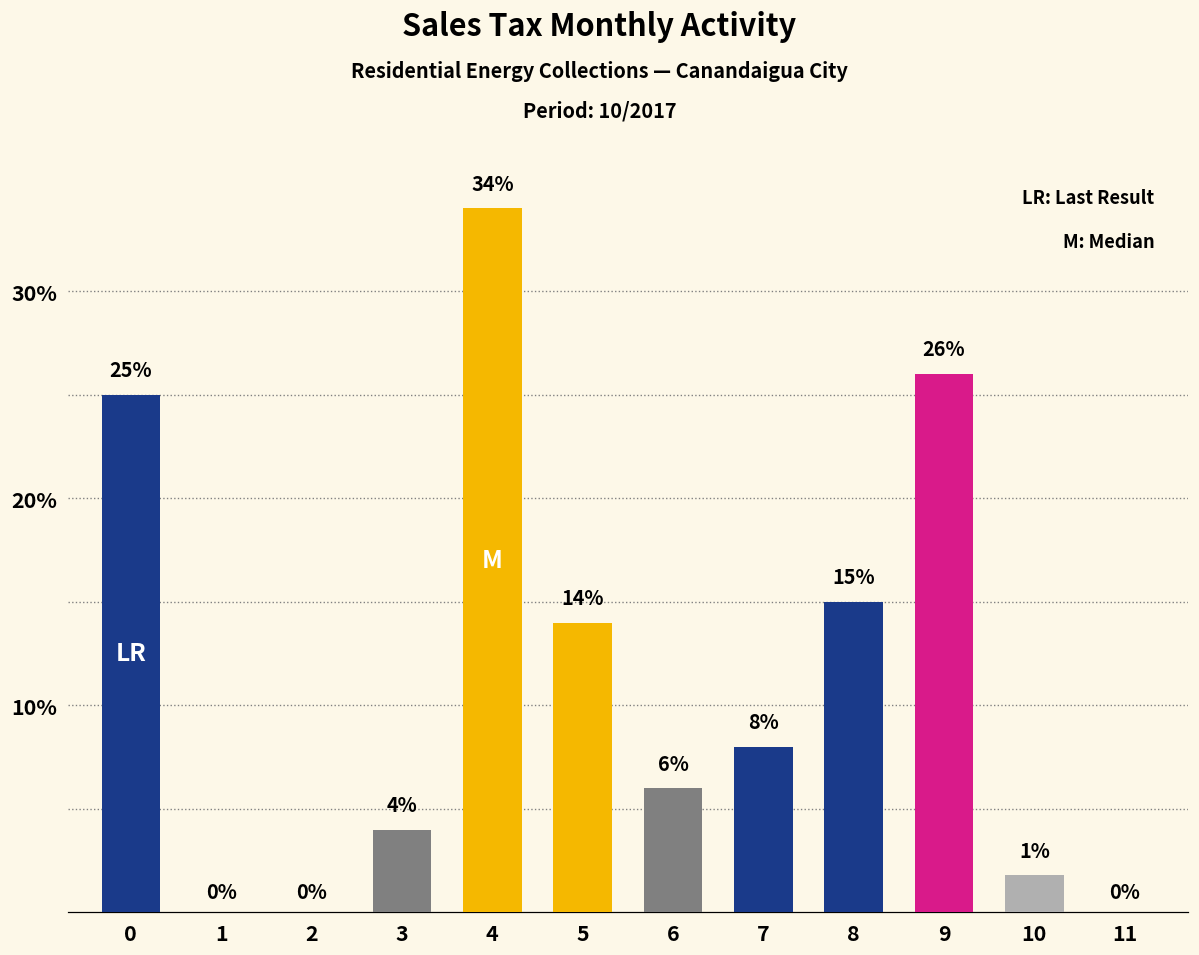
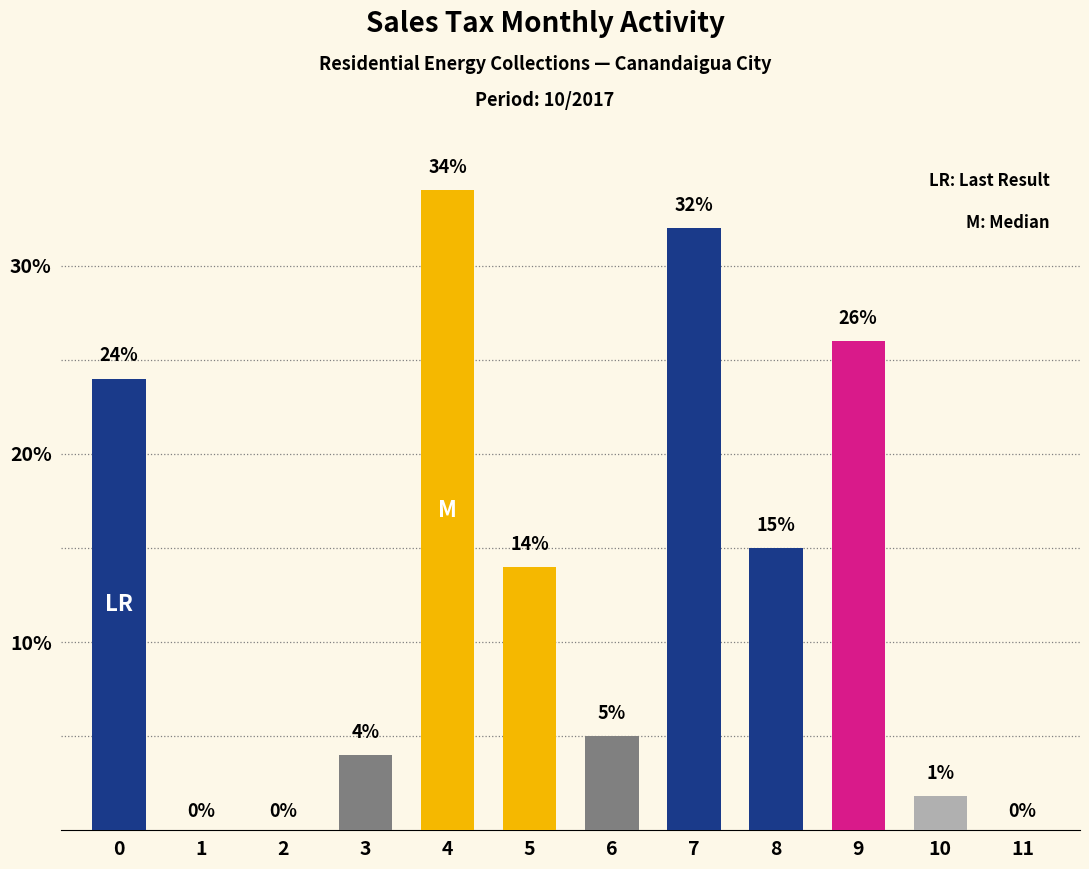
  {
-   "0": "25%",
+   "0": "24%",
    "1": "0%",
    "2": "0%",
    "3": "4%",
    "4": "34%",
    "5": "14%",
-   "6": "6%",
-   "7": "8%",
+   "6": "5%",
+   "7": "32%",
    "8": "15%",
    "9": "26%",
    "11": "0%"
  }
